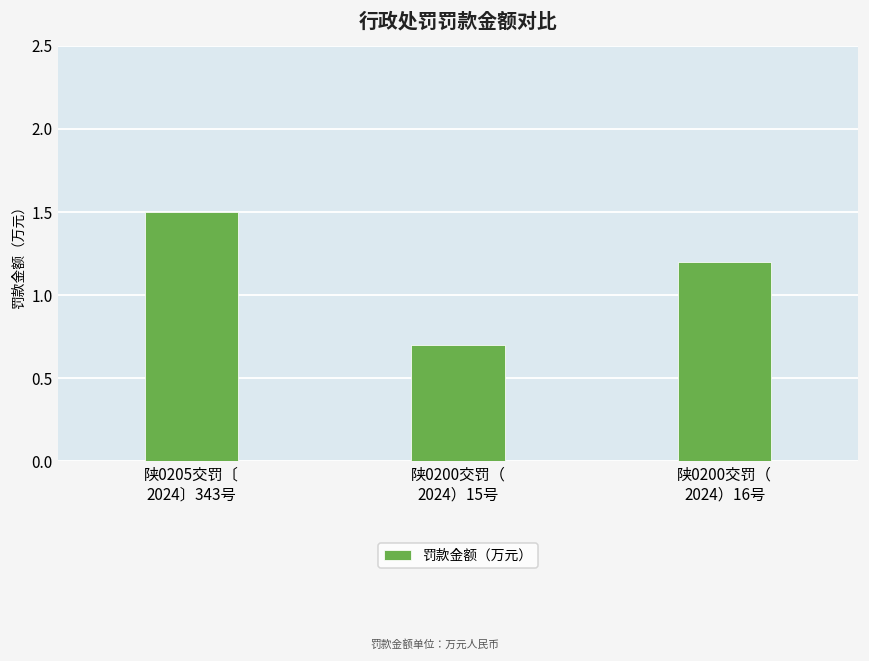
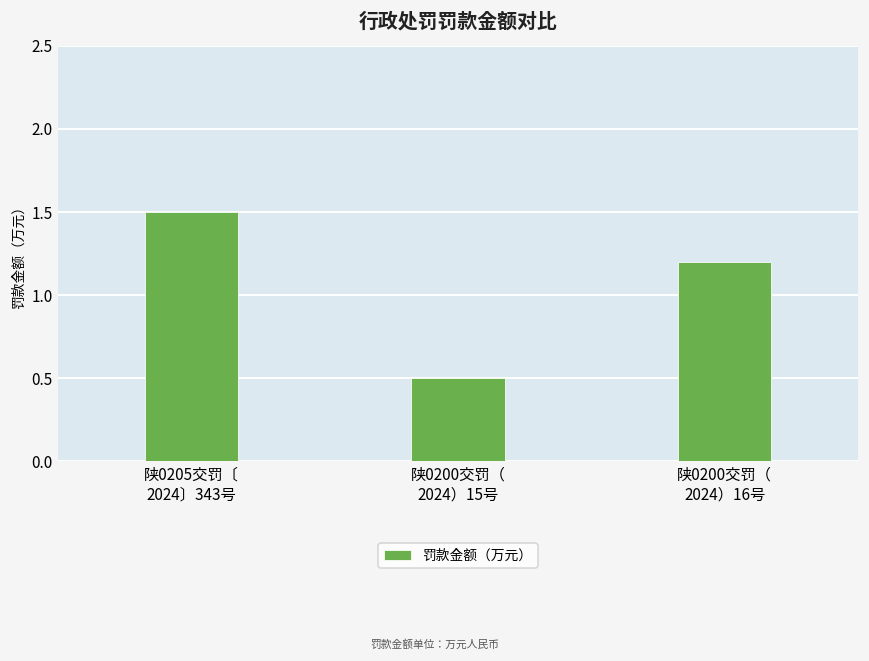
  {
    "陕0205交罚〔 2024〕343号": 1.5,
-   "陕0200交罚（ 2024）15号": 0.7,
+   "陕0200交罚（ 2024）15号": 0.5,
    "陕0200交罚（ 2024）16号": 1.2
  }
